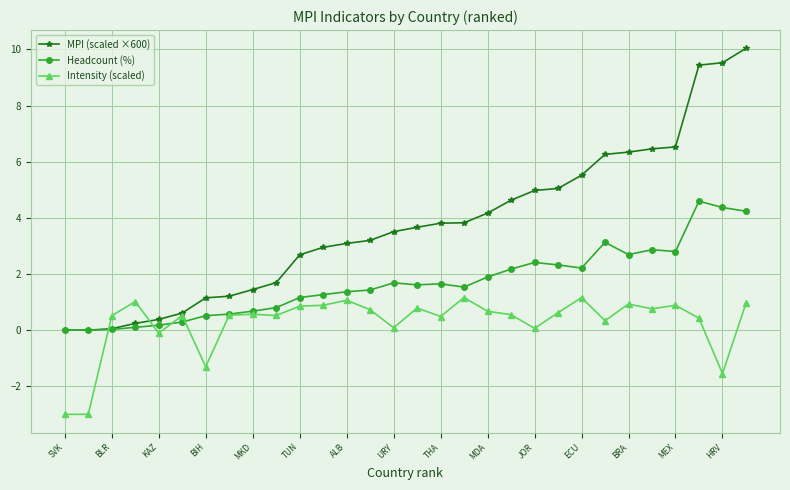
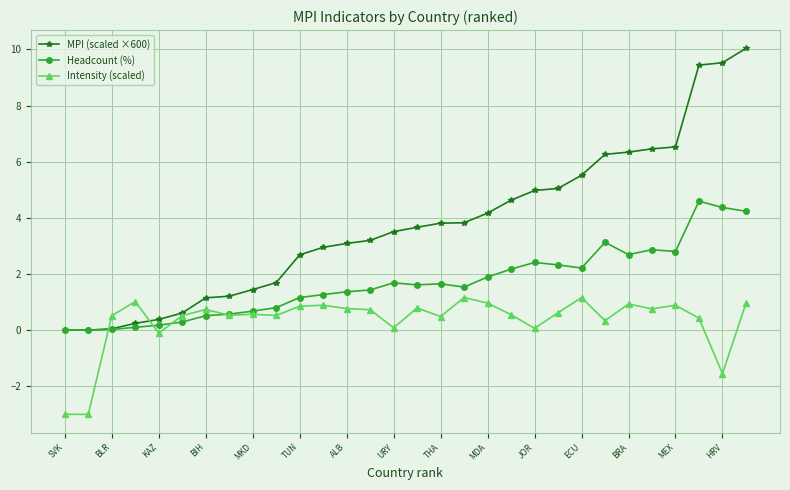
  {
    "Intensity (scaled)": {
      "SVK": -3.0,
      "BLR": 0.5,
      "KAZ": -0.1,
-     "BIH": -1.3,
+     "BIH": 0.7,
      "MKD": 0.6,
      "TUN": 0.9,
-     "ALB": 1.1,
+     "ALB": 0.8,
      "URY": 0.1,
      "THA": 0.5,
-     "MDA": 0.7,
+     "MDA": 1.0,
      "JOR": 0.1,
      "ECU": 1.2,
      "BRA": 0.9,
      "MEX": 0.9,
      "HRV": -1.6
    }
  }
